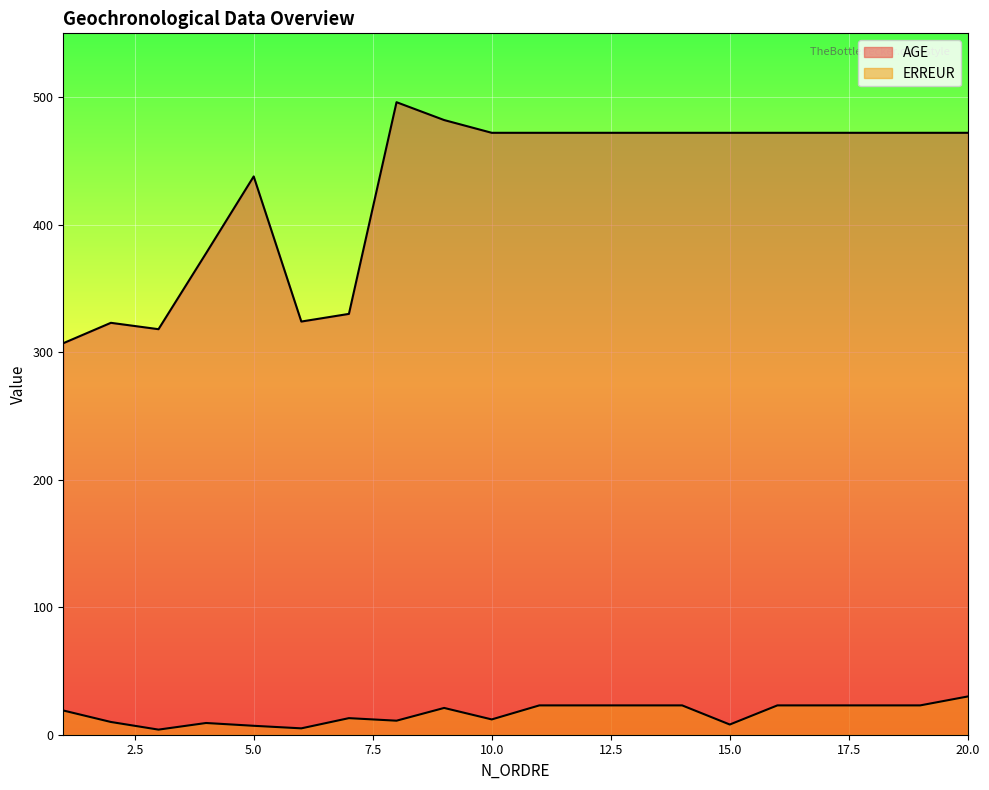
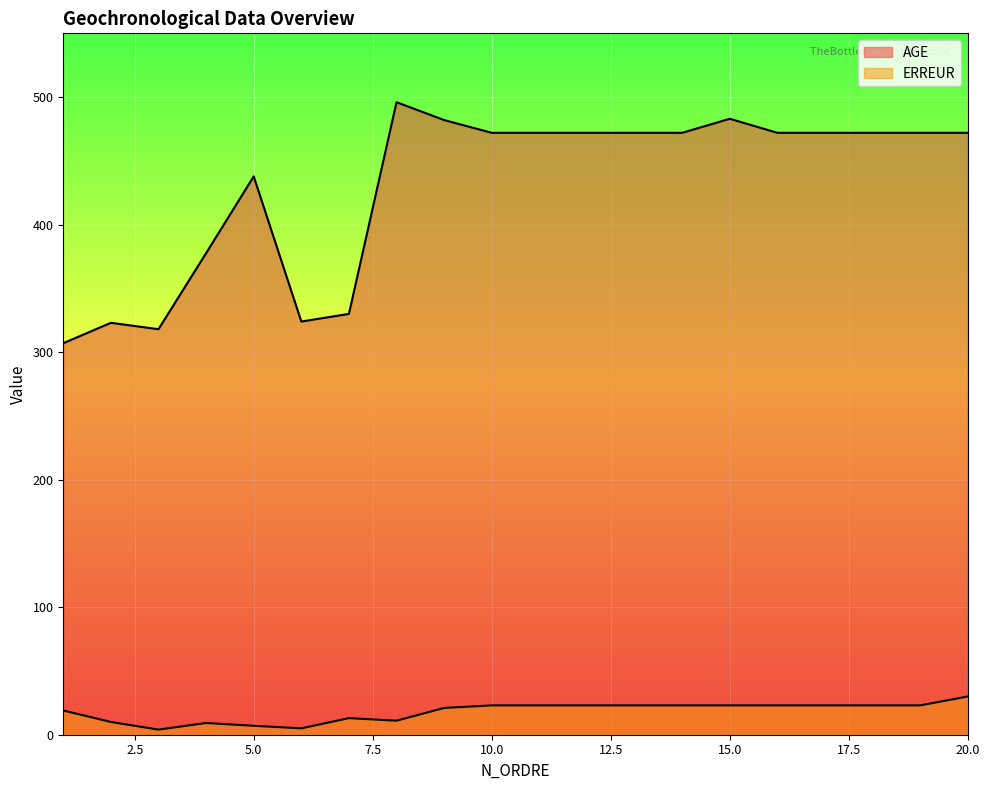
  {
    "AGE": {
      "5.0": 438,
      "10.0": 472,
-     "15.0": 472,
+     "15.0": 483,
      "20.0": 472
    },
    "ERREUR": {
      "5.0": 7,
-     "10.0": 12,
-     "15.0": 8,
+     "10.0": 23,
+     "15.0": 23,
      "20.0": 30
    }
  }
